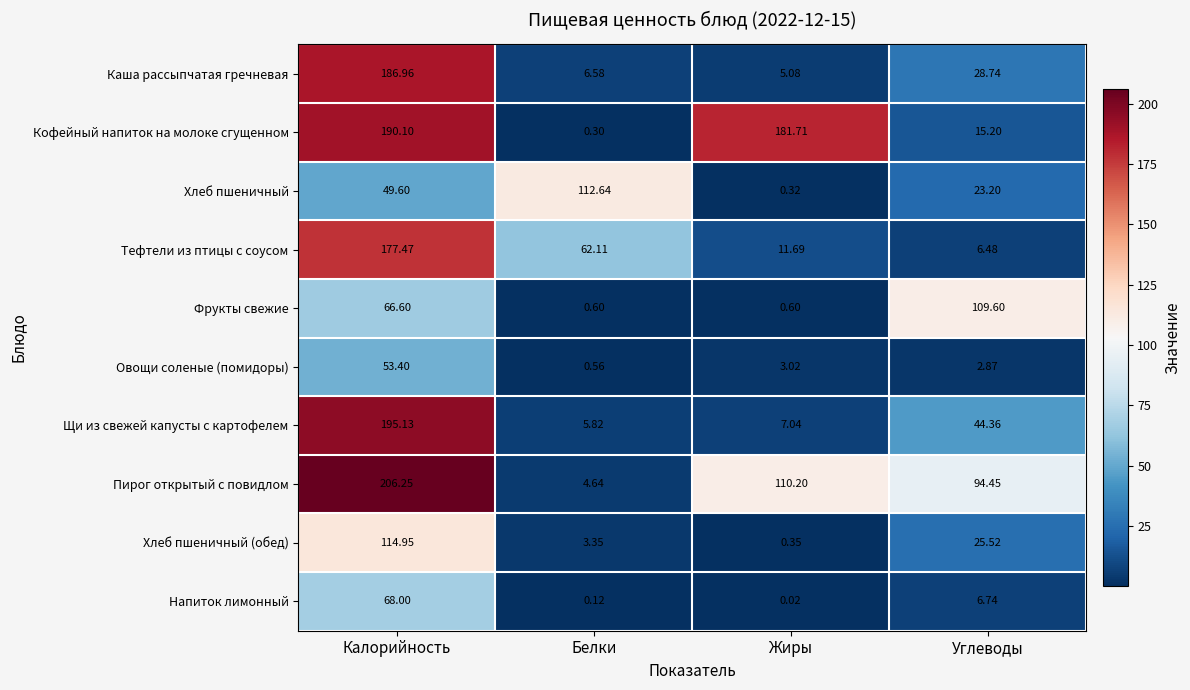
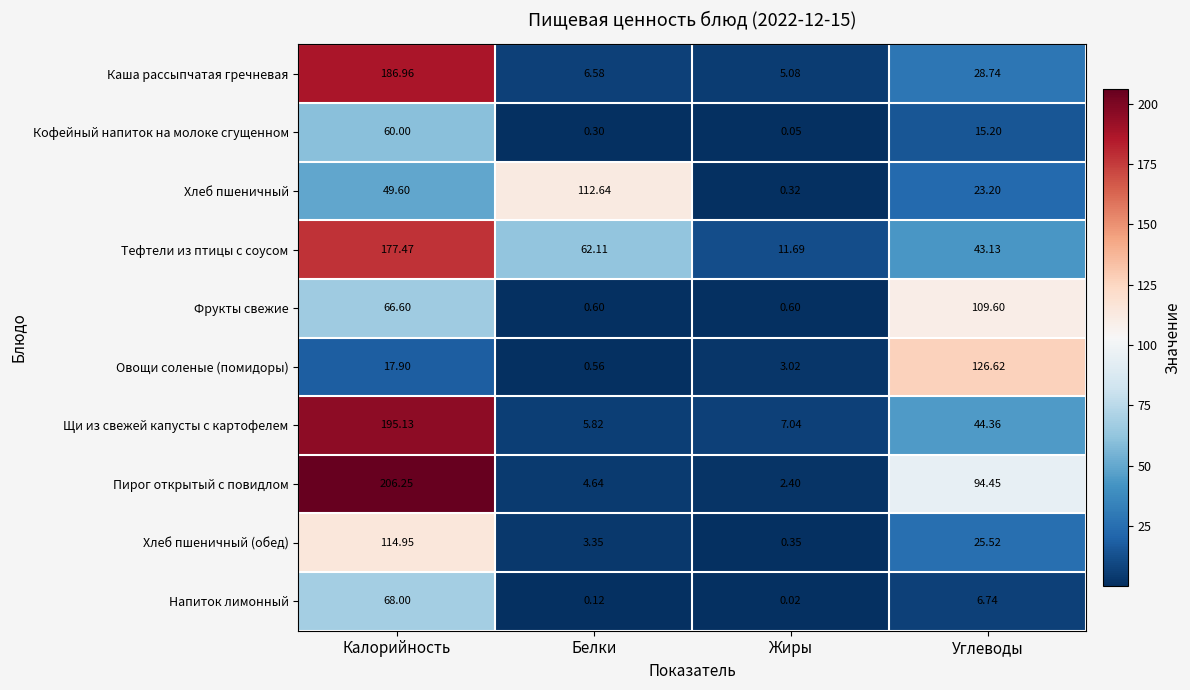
  {
    "Каша рассыпчатая гречневая": {
      "Калорийность": 186.96,
      "Белки": 6.58,
      "Жиры": 5.08,
      "Углеводы": 28.74
    },
    "Кофейный напиток на молоке сгущенном": {
-     "Калорийность": 190.10,
+     "Калорийность": 60.00,
      "Белки": 0.30,
-     "Жиры": 181.71,
+     "Жиры": 0.05,
      "Углеводы": 15.20
    },
    "Хлеб пшеничный": {
      "Калорийность": 49.60,
      "Белки": 112.64,
      "Жиры": 0.32,
      "Углеводы": 23.20
    },
    "Тефтели из птицы с соусом": {
      "Калорийность": 177.47,
      "Белки": 62.11,
      "Жиры": 11.69,
-     "Углеводы": 6.48
+     "Углеводы": 43.13
    },
    "Фрукты свежие": {
      "Калорийность": 66.60,
      "Белки": 0.60,
      "Жиры": 0.60,
      "Углеводы": 109.60
    },
    "Овощи соленые (помидоры)": {
-     "Калорийность": 53.40,
+     "Калорийность": 17.90,
      "Белки": 0.56,
      "Жиры": 3.02,
-     "Углеводы": 2.87
+     "Углеводы": 126.62
    },
    "Щи из свежей капусты с картофелем": {
      "Калорийность": 195.13,
      "Белки": 5.82,
      "Жиры": 7.04,
      "Углеводы": 44.36
    },
    "Пирог открытый с повидлом": {
      "Калорийность": 206.25,
      "Белки": 4.64,
-     "Жиры": 110.20,
+     "Жиры": 2.40,
      "Углеводы": 94.45
    },
    "Хлеб пшеничный (обед)": {
      "Калорийность": 114.95,
      "Белки": 3.35,
      "Жиры": 0.35,
      "Углеводы": 25.52
    },
    "Напиток лимонный": {
      "Калорийность": 68.00,
      "Белки": 0.12,
      "Жиры": 0.02,
      "Углеводы": 6.74
    }
  }
